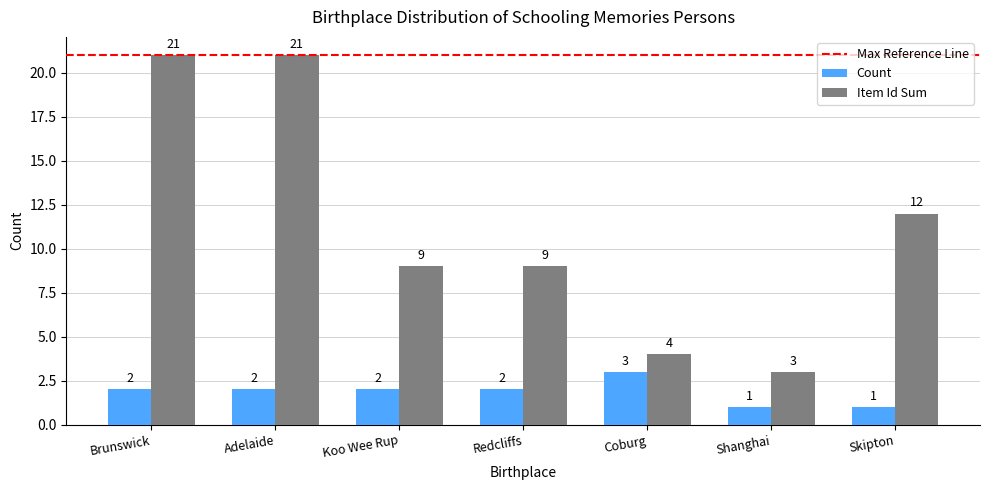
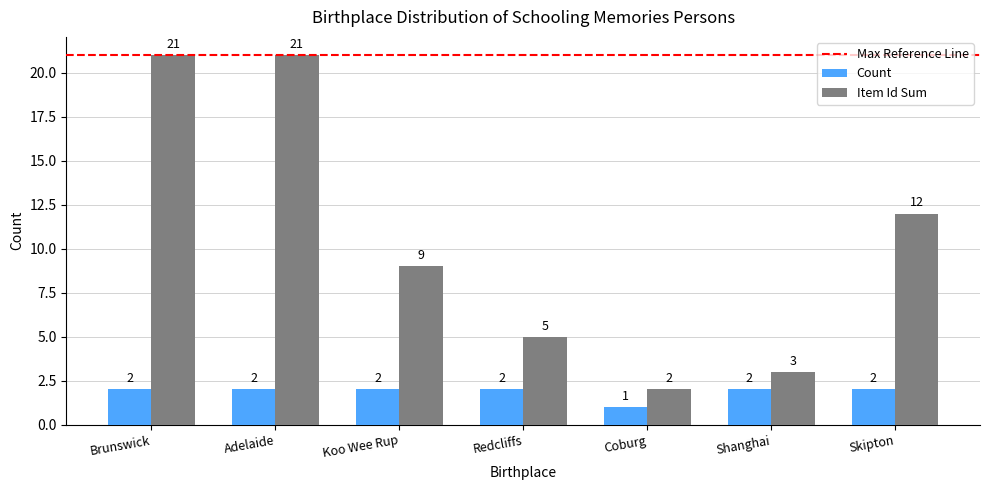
  {
    "Count": {
      "Brunswick": 2,
      "Adelaide": 2,
      "Koo Wee Rup": 2,
      "Redcliffs": 2,
-     "Coburg": 3,
-     "Shanghai": 1,
-     "Skipton": 1
+     "Coburg": 1,
+     "Shanghai": 2,
+     "Skipton": 2
    },
    "Item Id Sum": {
      "Brunswick": 21,
      "Adelaide": 21,
      "Koo Wee Rup": 9,
-     "Redcliffs": 9,
-     "Coburg": 4,
+     "Redcliffs": 5,
+     "Coburg": 2,
      "Shanghai": 3,
      "Skipton": 12
    }
  }
